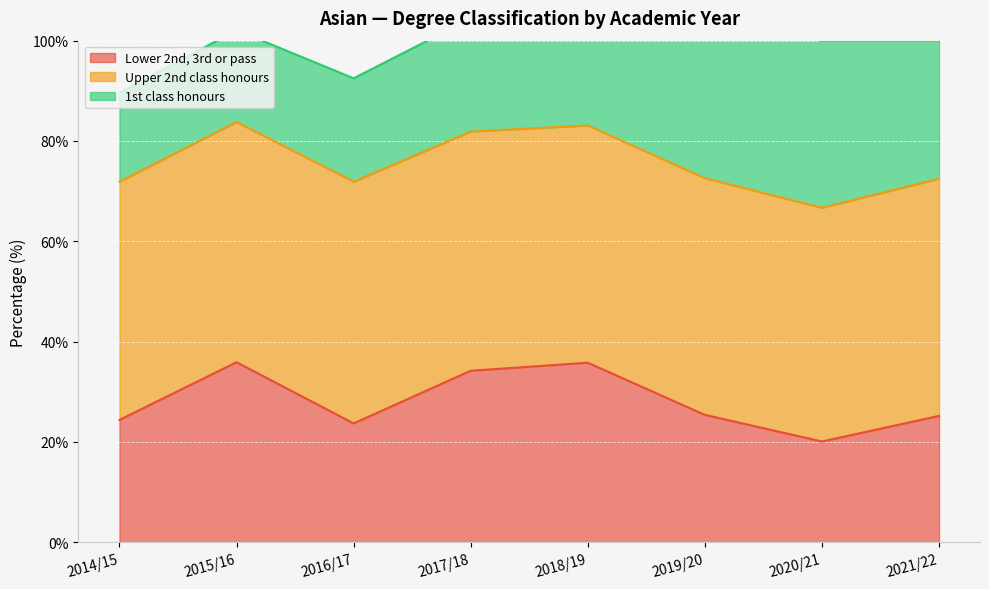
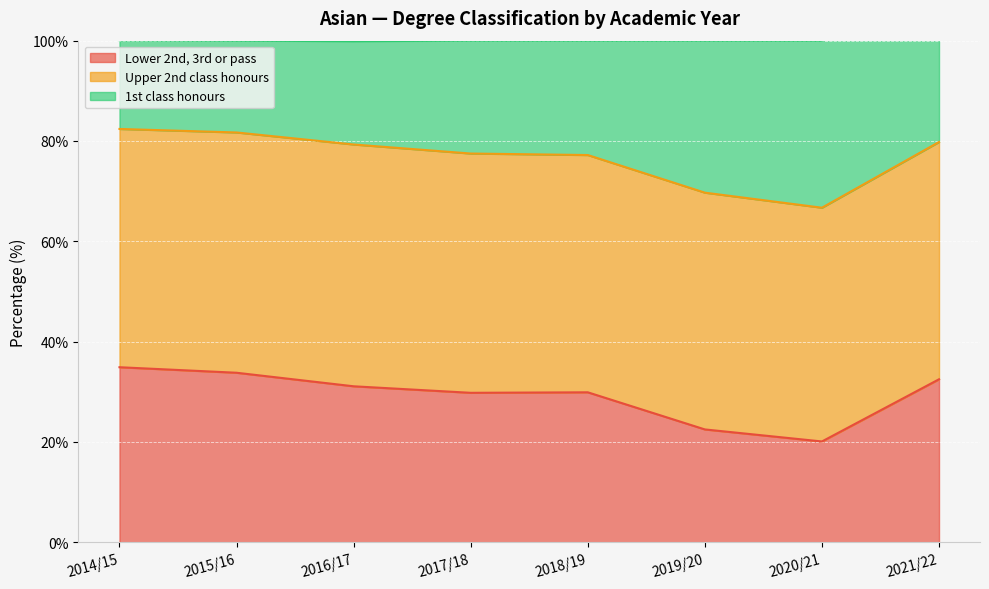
  {
    "Lower 2nd, 3rd or pass": {
-     "2014/15": "24%",
-     "2015/16": "36%",
-     "2016/17": "24%",
-     "2017/18": "34%",
-     "2018/19": "36%",
-     "2019/20": "25%",
+     "2014/15": "35%",
+     "2015/16": "34%",
+     "2016/17": "31%",
+     "2017/18": "30%",
+     "2018/19": "30%",
+     "2019/20": "23%",
      "2020/21": "20%",
-     "2021/22": "25%"
+     "2021/22": "33%"
    },
    "Upper 2nd class honours": {
      "2014/15": "48%",
      "2015/16": "48%",
      "2016/17": "48%",
      "2017/18": "48%",
      "2018/19": "47%",
      "2019/20": "47%",
      "2020/21": "47%",
      "2021/22": "47%"
    },
    "1st class honours": {
      "2016/17": "21%",
      "2020/21": "33%"
    }
  }
